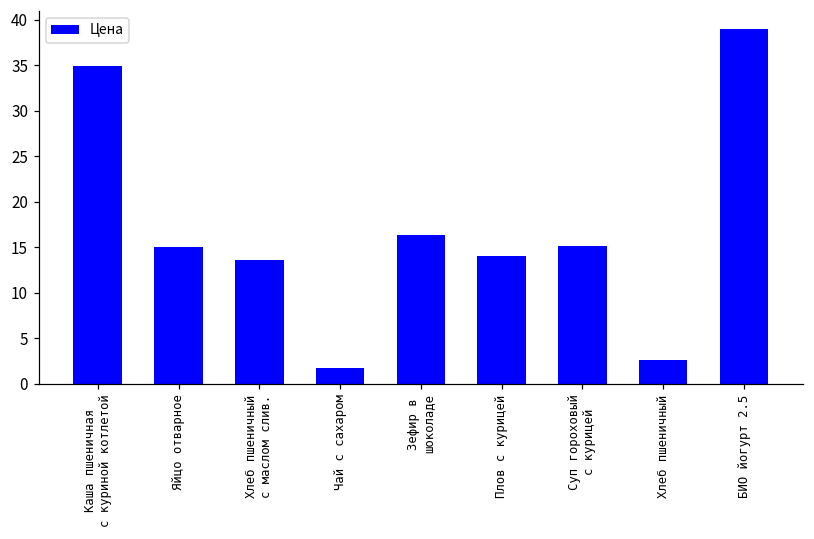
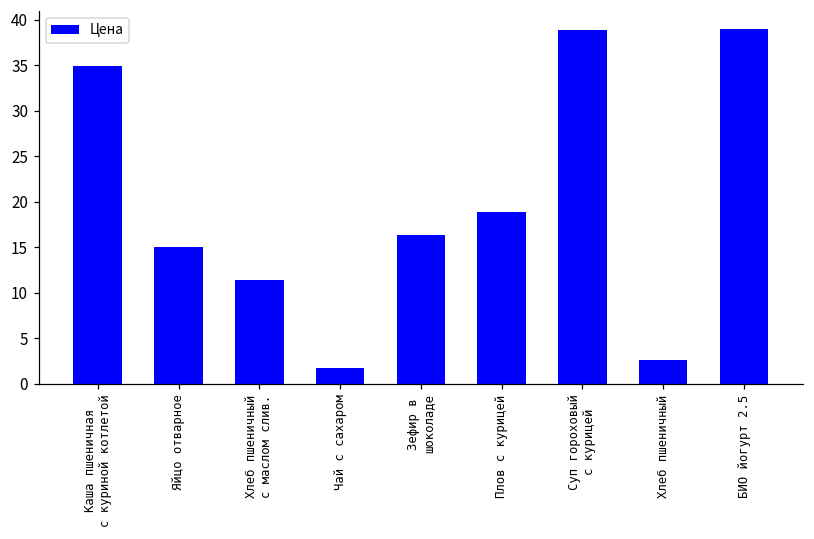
  {
    "Каша пшеничная с куриной котлетой": 35,
    "Яйцо отварное": 15,
-   "Хлеб пшеничный с маслом слив.": 14,
+   "Хлеб пшеничный с маслом слив.": 11,
    "Чай с сахаром": 2,
    "Зефир в шоколаде": 16,
-   "Плов с курицей": 14,
-   "Суп гороховый с курицей": 15,
+   "Плов с курицей": 19,
+   "Суп гороховый с курицей": 39,
    "Хлеб пшеничный": 3,
    "БИО йогурт 2.5": 39
  }
